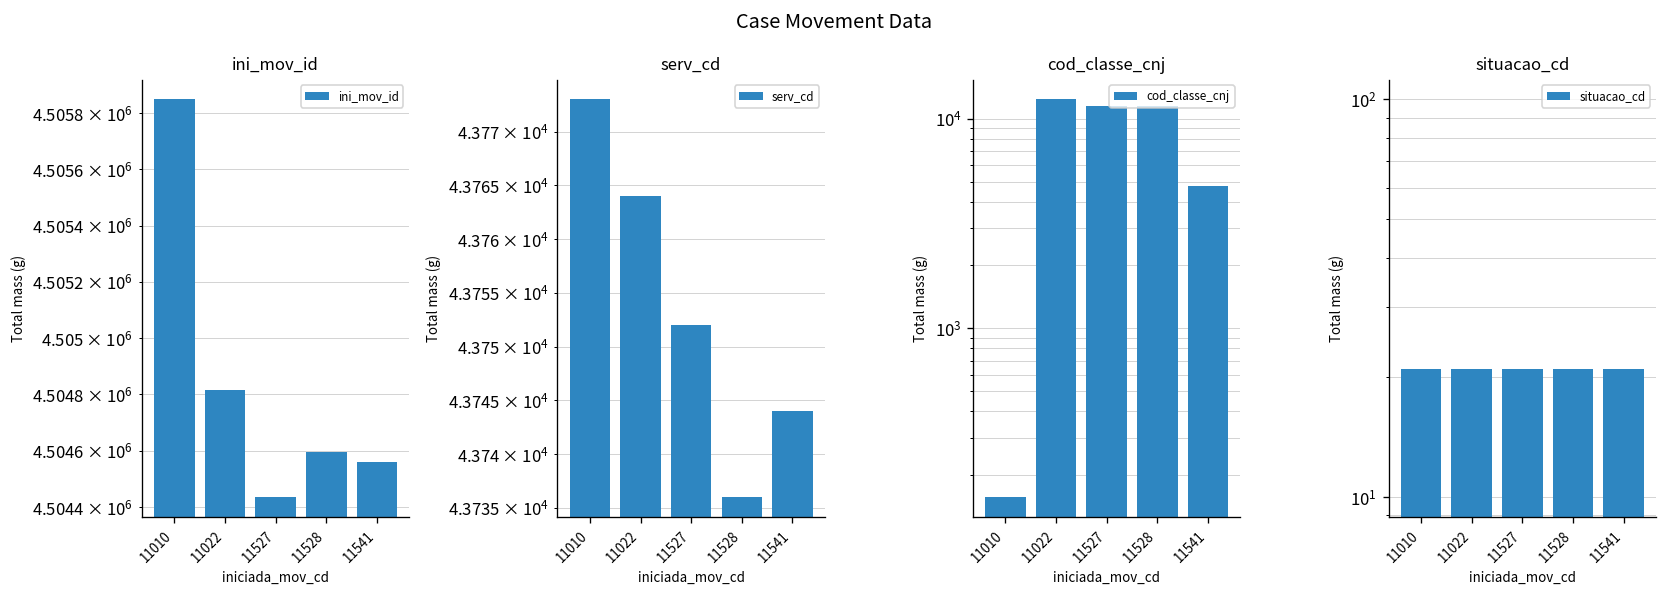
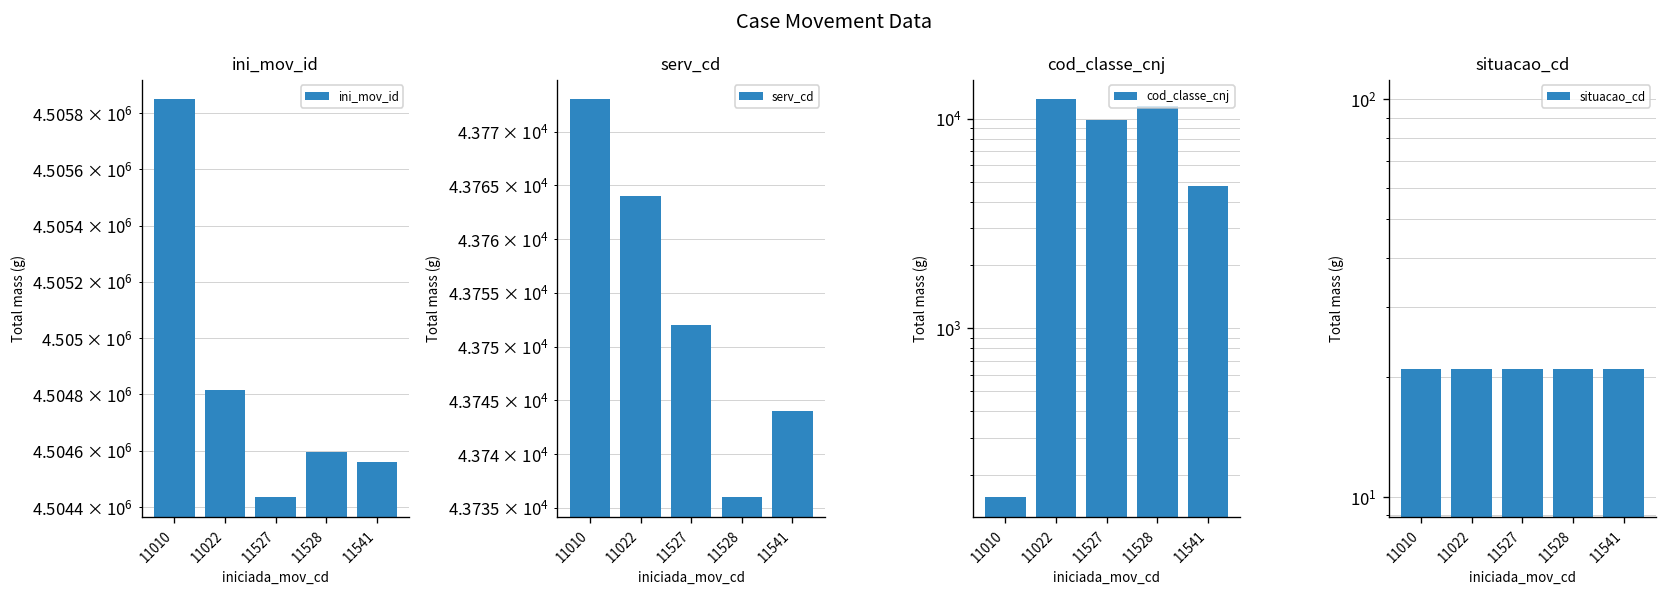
  {
    "cod_classe_cnj": {
      "11010": 160,
      "11022": 12000,
-     "11527": 12000,
+     "11527": 10000,
      "11541": 4800
    },
    "situacao_cd": {
      "11010": 21,
      "11022": 21,
      "11527": 21,
      "11528": 21,
      "11541": 21
    }
  }
